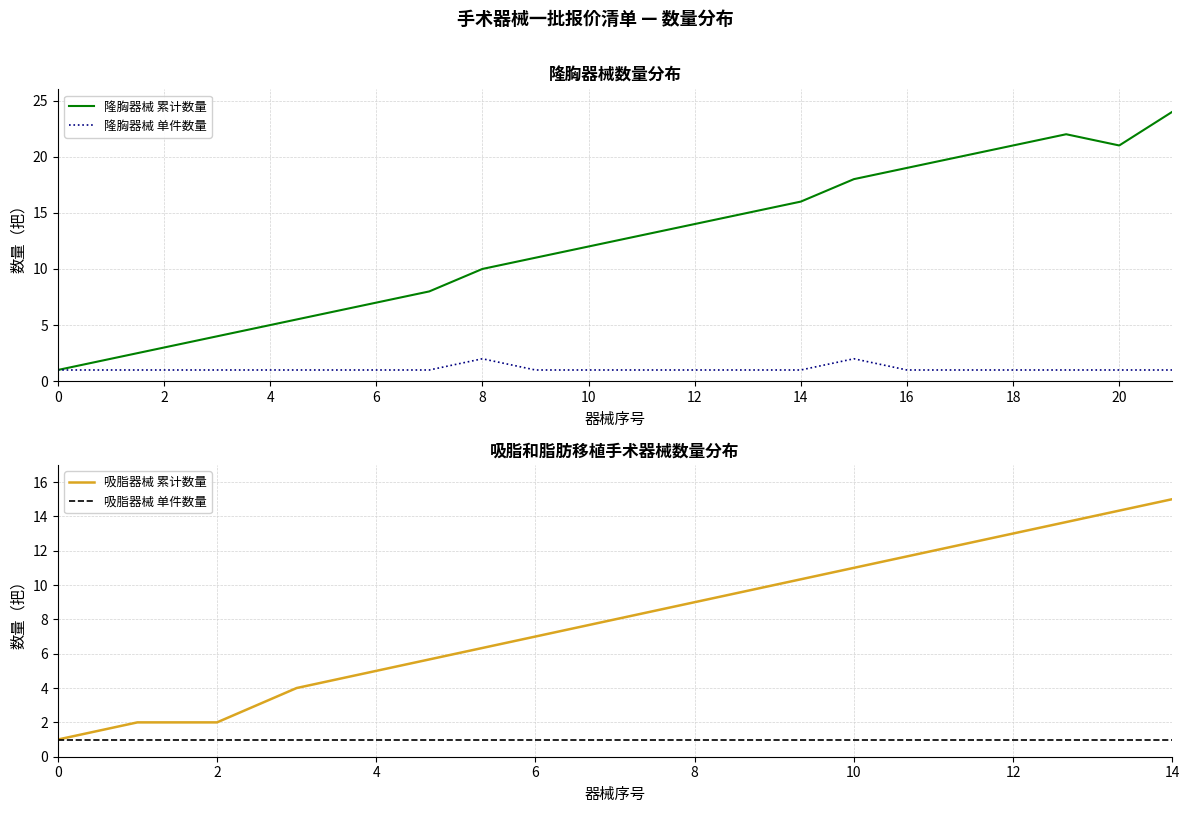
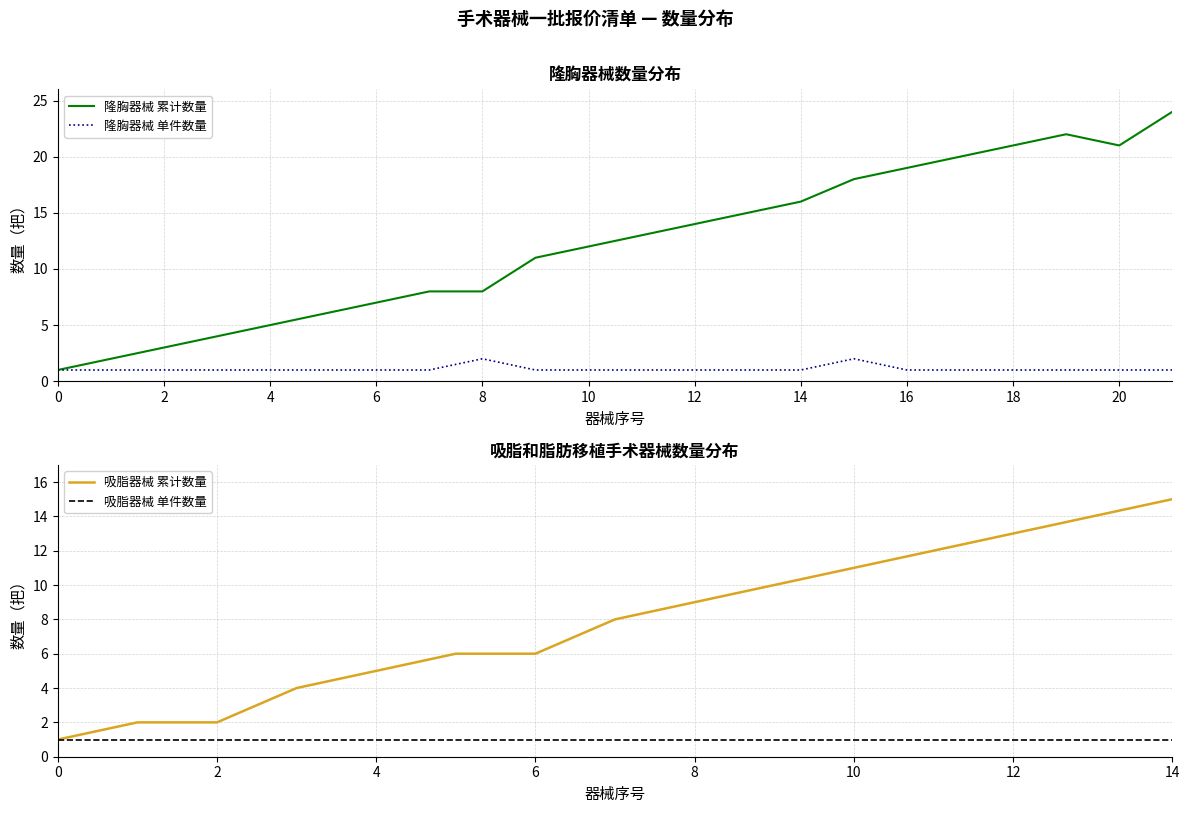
  {
    "隆胸器械数量分布": {
      "隆胸器械 累计数量": {
        "2": 3,
        "4": 5,
        "6": 7,
-       "8": 10,
+       "8": 8,
        "10": 12,
        "12": 14,
        "14": 16,
        "16": 19,
        "18": 21,
        "20": 21
      },
      "隆胸器械 单件数量": {
        "2": 1,
        "4": 1,
        "6": 1,
        "8": 2,
        "10": 1,
        "12": 1,
        "14": 1,
        "16": 1,
        "18": 1,
        "20": 1
      }
    },
    "吸脂和脂肪移植手术器械数量分布": {
      "吸脂器械 累计数量": {
        "2": 2,
        "4": 5,
-       "6": 7,
+       "6": 6,
        "8": 9,
        "10": 11,
        "12": 13,
        "14": 15
      },
      "吸脂器械 单件数量": {
        "2": 1,
        "4": 1,
        "6": 1,
        "8": 1,
        "10": 1,
        "12": 1,
        "14": 1
      }
    }
  }
